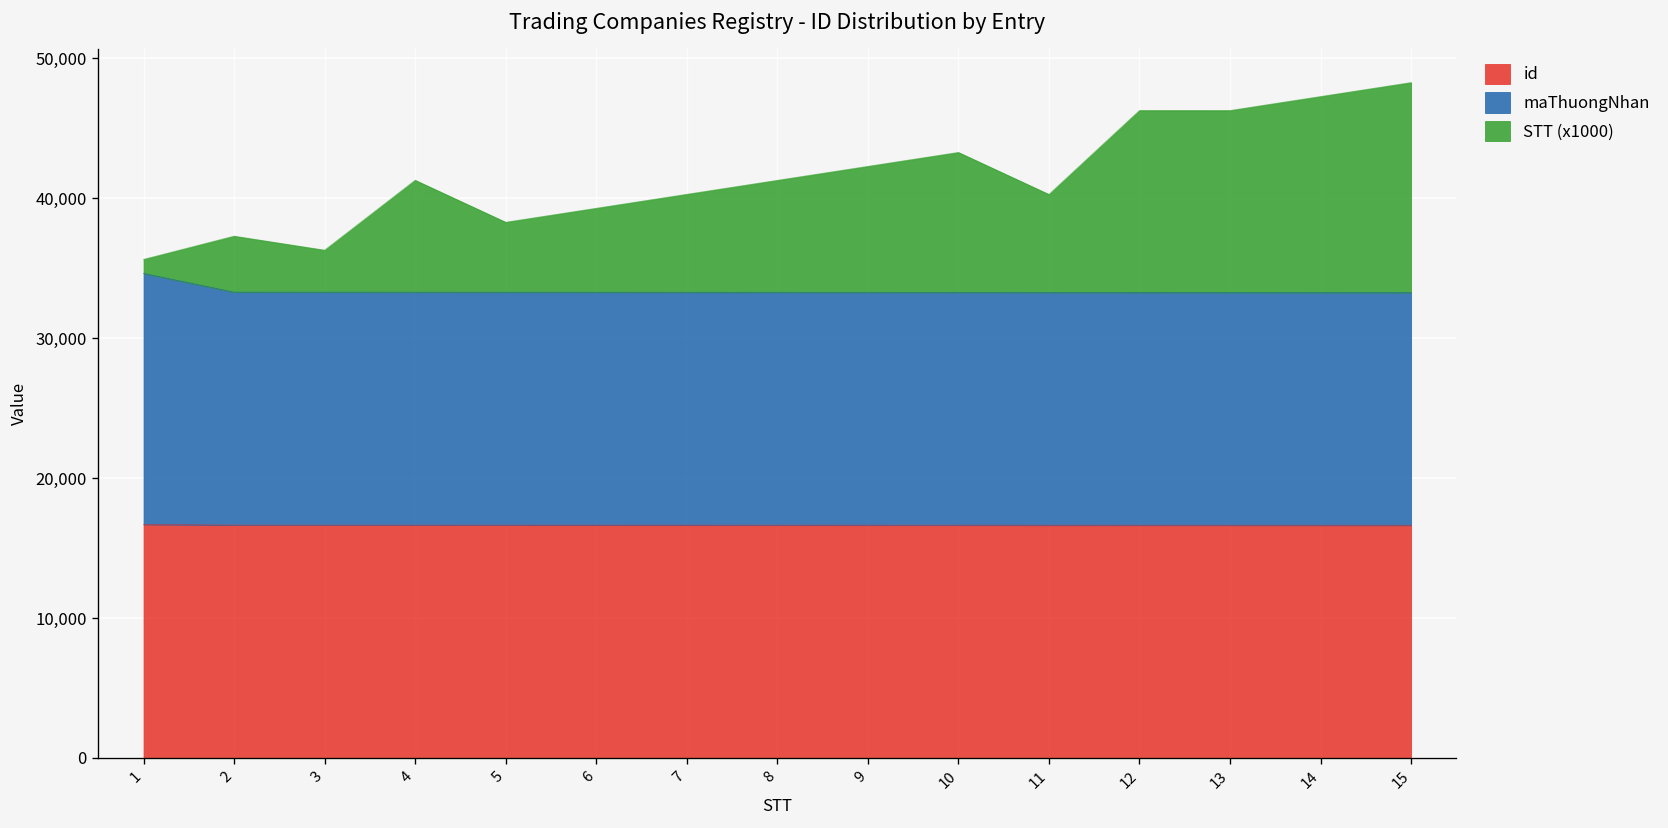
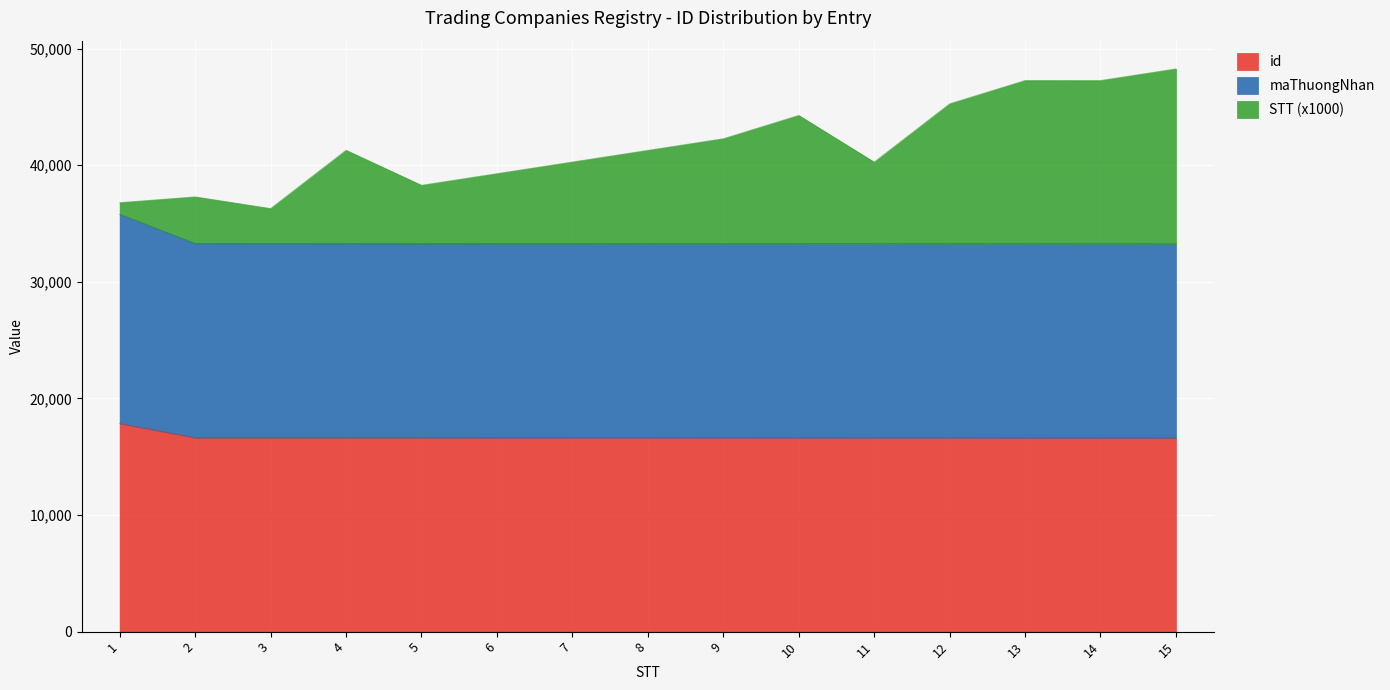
  {
    "id": {
-     "1": "16,700",
+     "1": "17,900",
      "2": "16,600",
      "3": "16,600",
      "4": "16,600",
      "5": "16,600",
      "6": "16,600",
      "7": "16,600",
      "8": "16,600",
      "9": "16,600",
      "10": "16,600",
      "11": "16,600",
      "12": "16,600",
      "13": "16,600",
      "14": "16,600",
      "15": "16,600"
    },
    "maThuongNhan": {
      "1": "17,900",
      "2": "16,600",
      "3": "16,600",
      "4": "16,600",
      "5": "16,600",
      "6": "16,600",
      "7": "16,600",
      "8": "16,600",
      "9": "16,600",
      "10": "16,600",
      "11": "16,600",
      "12": "16,600",
      "13": "16,600",
      "14": "16,600",
      "15": "16,600"
    },
    "STT (x1000)": {
      "1": "1,000",
      "2": "4,000",
      "3": "3,000",
      "4": "8,000",
      "5": "5,000",
      "6": "6,000",
      "7": "7,000",
      "8": "8,000",
      "9": "9,000",
-     "10": "10,000",
+     "10": "11,000",
      "11": "7,000",
-     "12": "13,000",
-     "13": "13,000",
+     "12": "12,000",
+     "13": "14,000",
      "14": "14,000",
      "15": "15,000"
    }
  }
